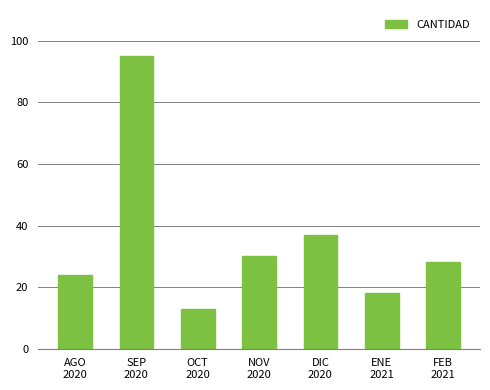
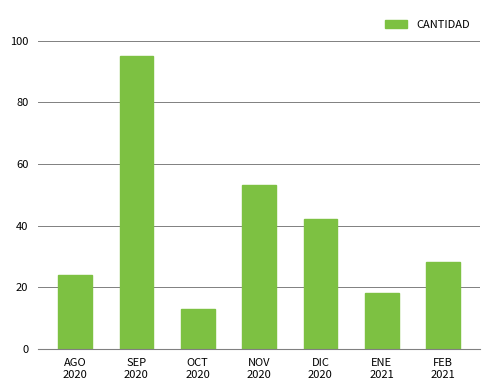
  {
    "AGO 2020": 24,
    "SEP 2020": 95,
    "OCT 2020": 13,
-   "NOV 2020": 30,
-   "DIC 2020": 37,
+   "NOV 2020": 53,
+   "DIC 2020": 42,
    "ENE 2021": 18,
    "FEB 2021": 28
  }
